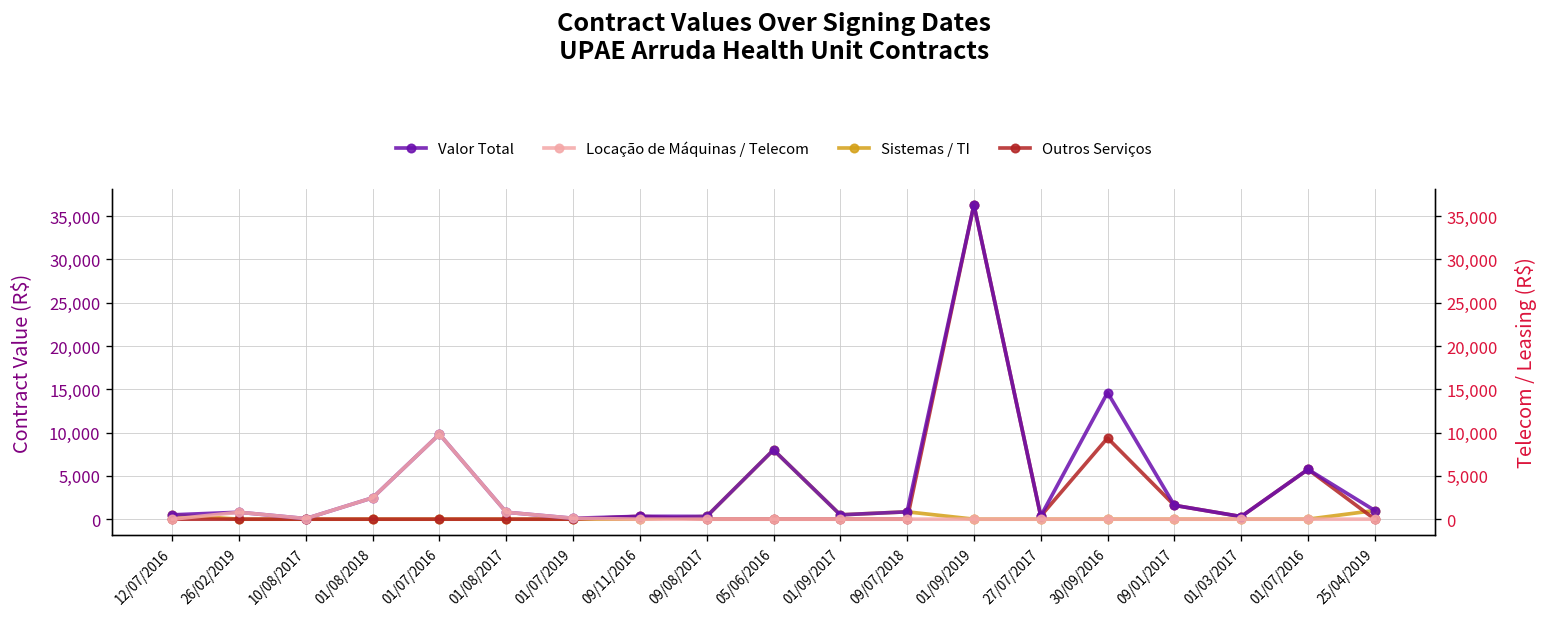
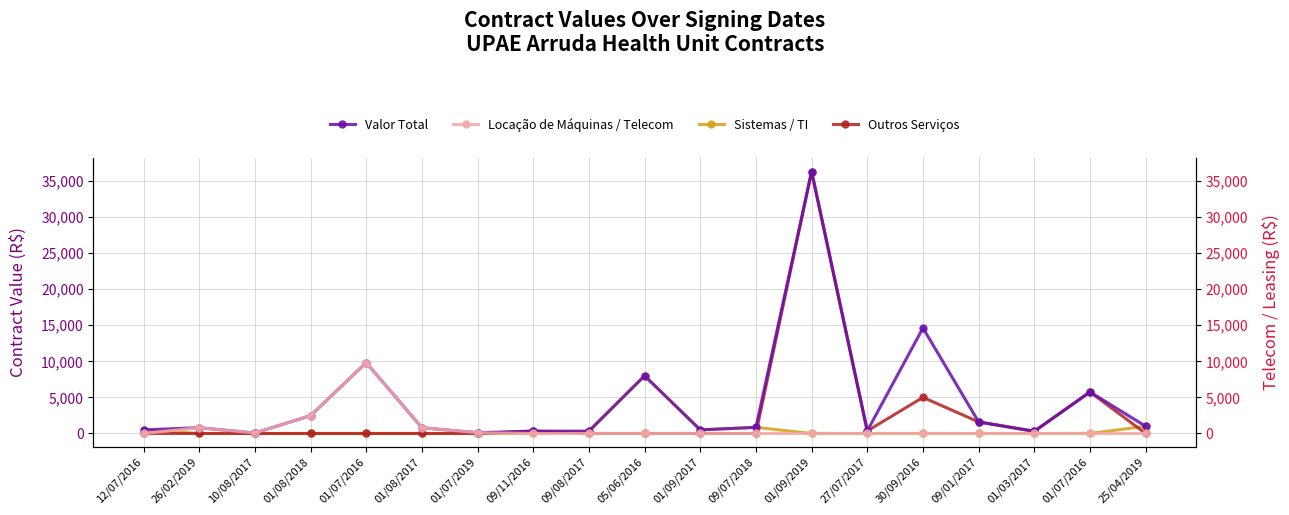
  {
    "Sistemas / TI": {
      "12/07/2016": "1,000",
      "05/06/2016": "8,000",
      "01/09/2017": "1,000",
      "09/07/2018": "1,000",
      "01/09/2019": "0",
      "27/07/2017": "0",
      "30/09/2016": "0",
      "09/01/2017": "0",
      "25/04/2019": "1,000"
    },
    "Outros Serviços": {
      "12/07/2016": "0",
      "05/06/2016": "0",
      "01/09/2017": "0",
      "09/07/2018": "0",
      "01/09/2019": "36,000",
      "27/07/2017": "0",
-     "30/09/2016": "9,000",
+     "30/09/2016": "5,000",
      "09/01/2017": "2,000",
      "25/04/2019": "0"
    },
    "Valor Total": {
      "12/07/2016": "1,000",
      "05/06/2016": "8,000",
      "01/09/2017": "1,000",
      "09/07/2018": "1,000",
      "01/09/2019": "36,000",
      "27/07/2017": "0",
      "30/09/2016": "15,000",
      "09/01/2017": "2,000",
      "25/04/2019": "1,000"
    },
    "Locação de Máquinas / Telecom": {
      "12/07/2016": "0",
      "05/06/2016": "0",
      "01/09/2017": "0",
      "09/07/2018": "0",
      "01/09/2019": "0",
      "27/07/2017": "0",
      "30/09/2016": "0",
      "09/01/2017": "0",
      "25/04/2019": "0"
    }
  }
